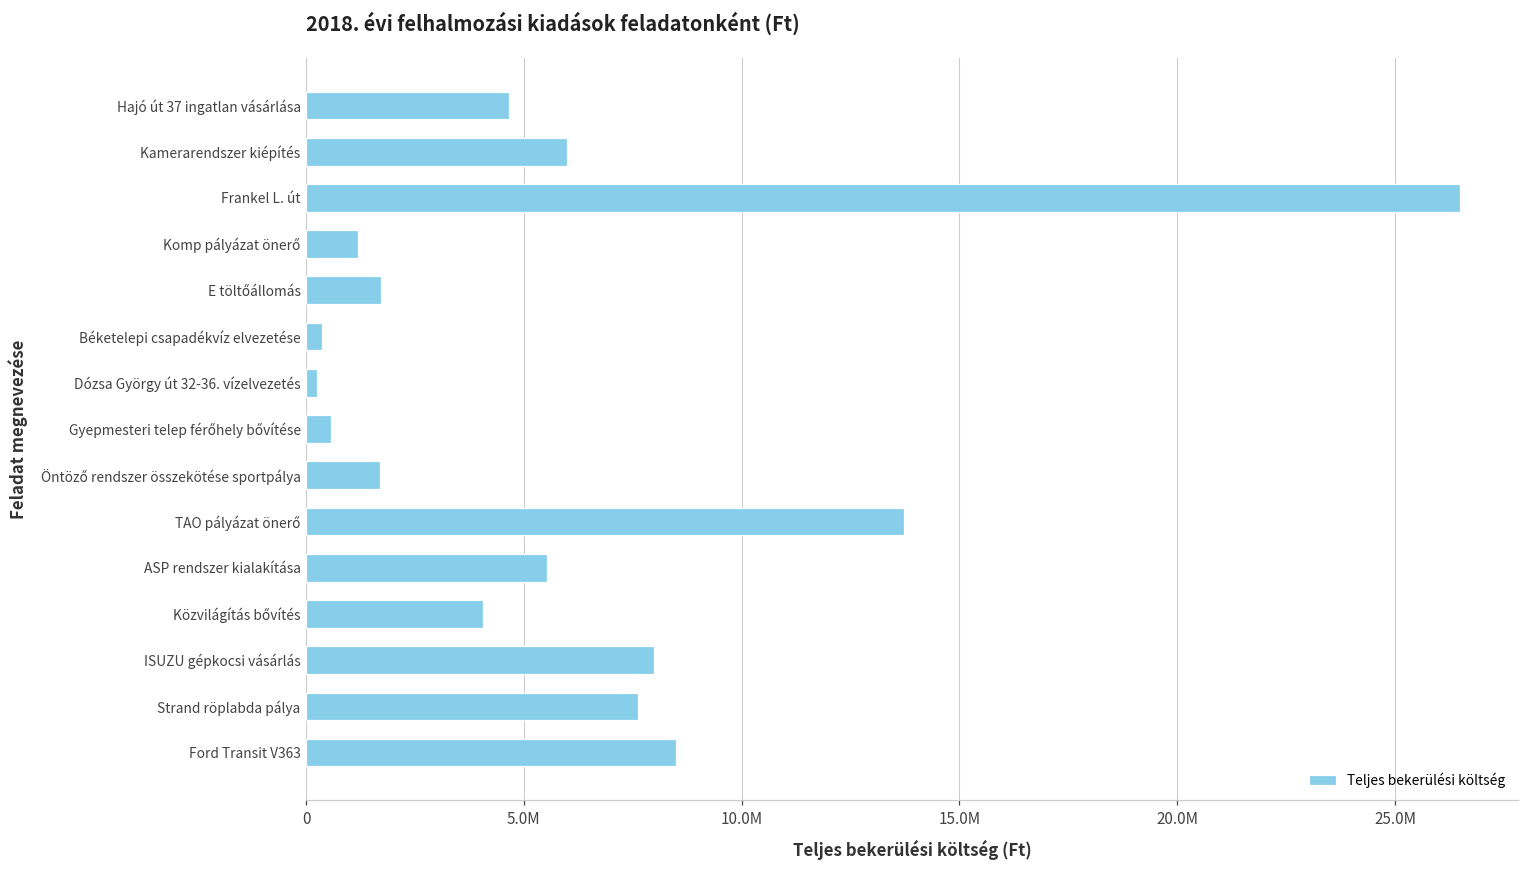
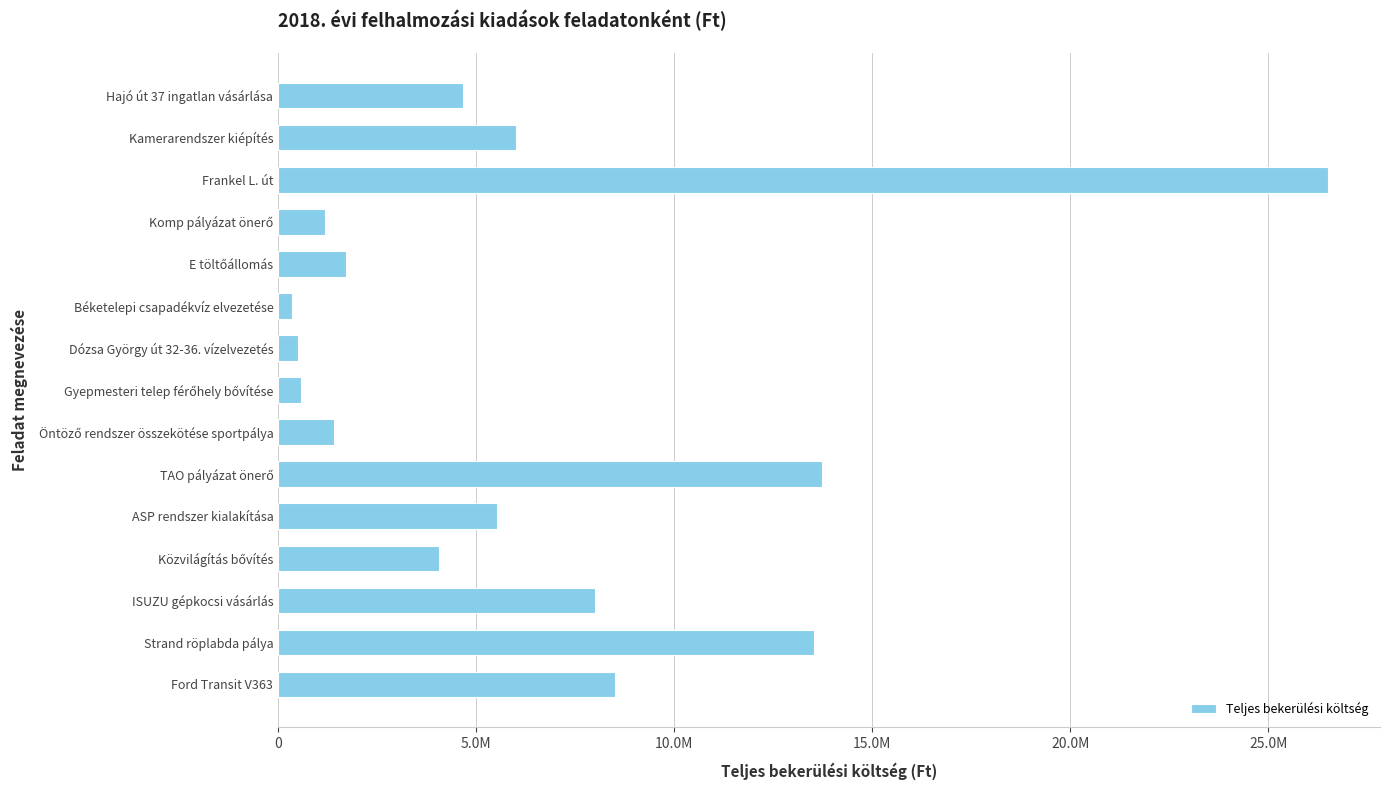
  {
    "Hajó út 37 ingatlan vásárlása": 4700000,
    "Kamerarendszer kiépítés": 6000000,
    "Frankel L. út": 26500000,
    "Komp pályázat önerő": 1200000,
    "E töltőállomás": 1700000,
    "Béketelepi csapadékvíz elvezetése": 400000,
-   "Dózsa György út 32-36. vízelvezetés": 200000,
+   "Dózsa György út 32-36. vízelvezetés": 500000,
    "Gyepmesteri telep férőhely bővítése": 600000,
-   "Öntöző rendszer összekötése sportpálya": 1700000,
+   "Öntöző rendszer összekötése sportpálya": 1400000,
    "TAO pályázat önerő": 13700000,
    "ASP rendszer kialakítása": 5500000,
    "Közvilágítás bővítés": 4100000,
    "ISUZU gépkocsi vásárlás": 8000000,
-   "Strand röplabda pálya": 7600000,
+   "Strand röplabda pálya": 13500000,
    "Ford Transit V363": 8500000
  }
